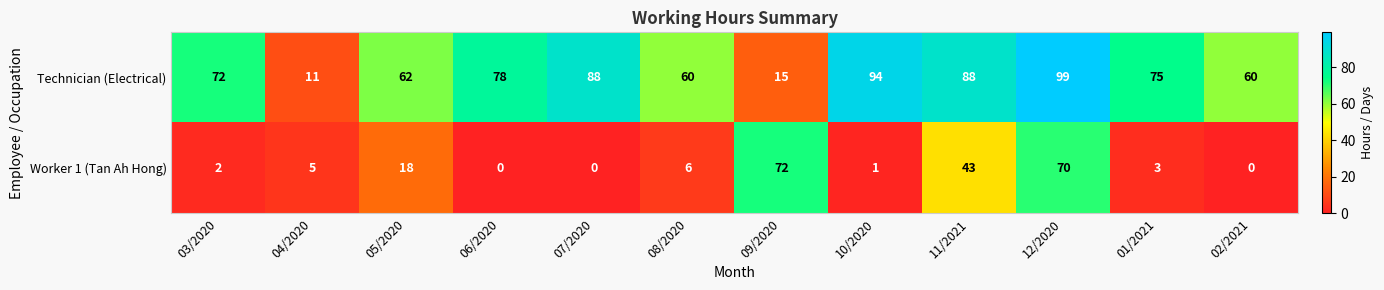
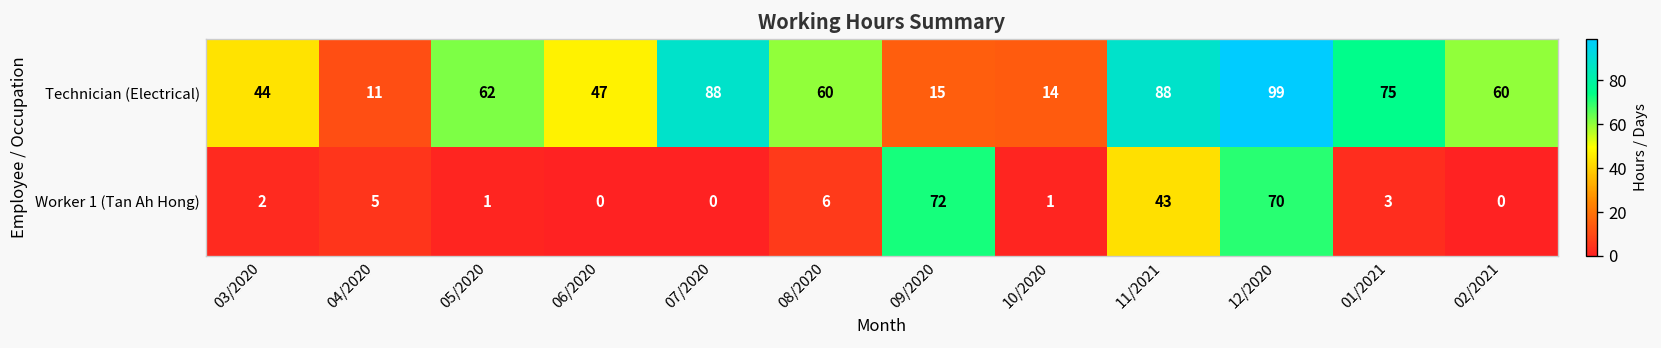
  {
    "Technician (Electrical)": {
-     "03/2020": 72,
+     "03/2020": 44,
      "04/2020": 11,
      "05/2020": 62,
-     "06/2020": 78,
+     "06/2020": 47,
      "07/2020": 88,
      "08/2020": 60,
      "09/2020": 15,
-     "10/2020": 94,
+     "10/2020": 14,
      "11/2021": 88,
      "12/2020": 99,
      "01/2021": 75,
      "02/2021": 60
    },
    "Worker 1 (Tan Ah Hong)": {
      "03/2020": 2,
      "04/2020": 5,
-     "05/2020": 18,
+     "05/2020": 1,
      "06/2020": 0,
      "07/2020": 0,
      "08/2020": 6,
      "09/2020": 72,
      "10/2020": 1,
      "11/2021": 43,
      "12/2020": 70,
      "01/2021": 3,
      "02/2021": 0
    }
  }
